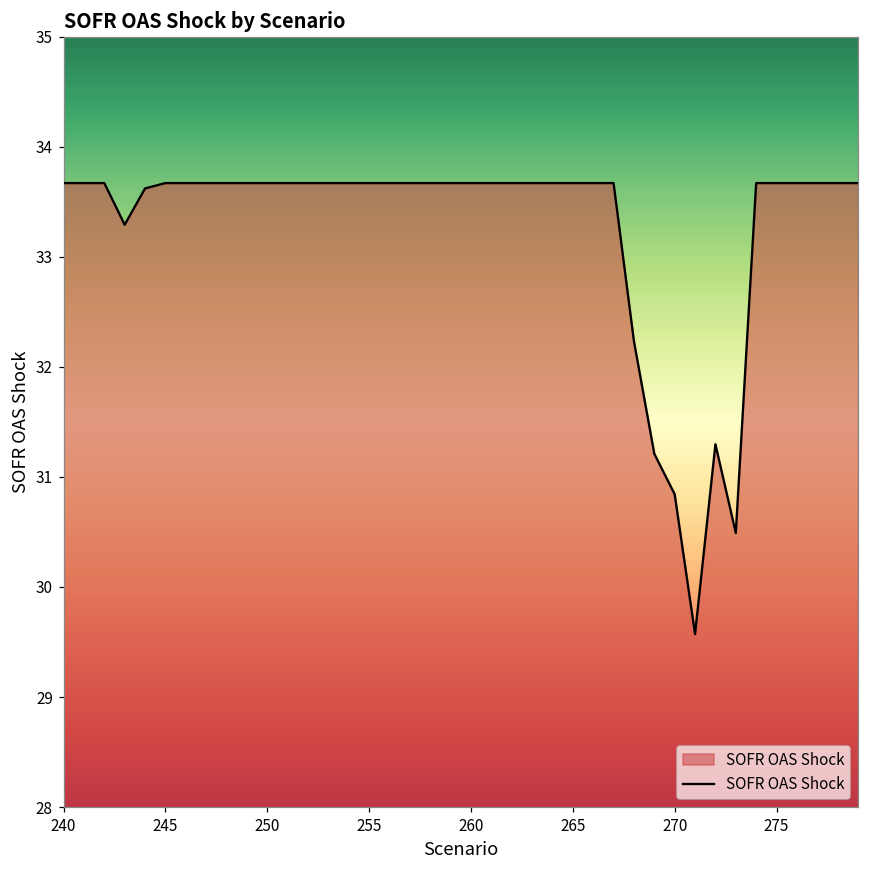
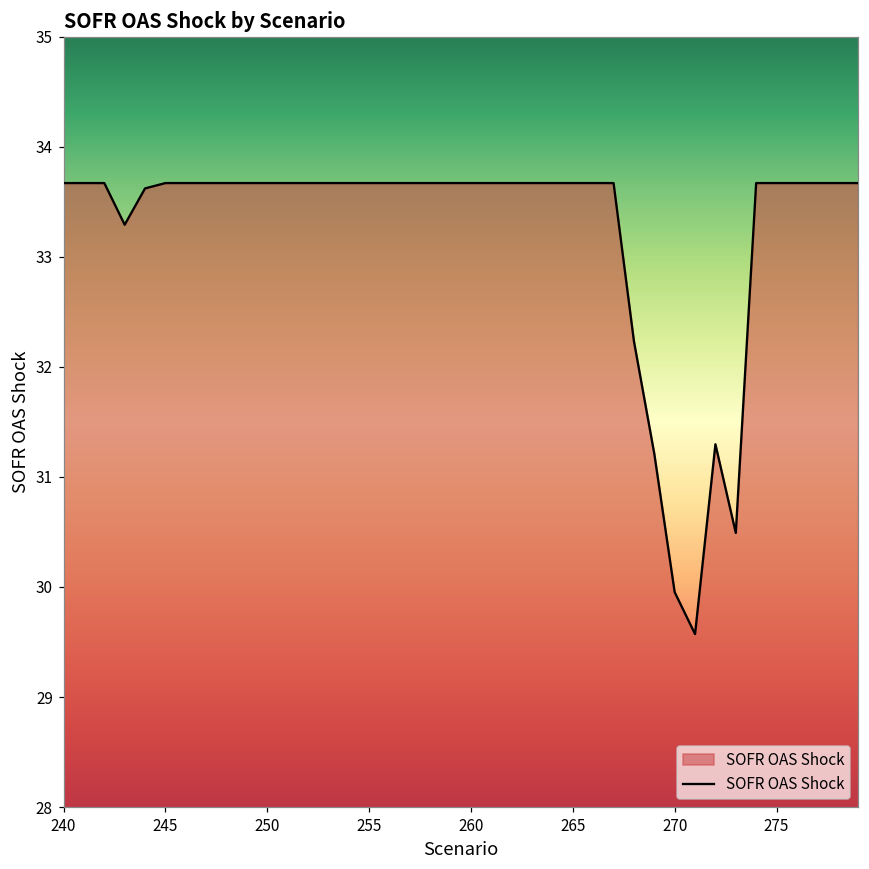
  {
    "240": 33.67,
    "245": 33.67,
    "250": 33.67,
    "255": 33.67,
    "260": 33.67,
    "265": 33.67,
-   "270": 30.84,
+   "270": 29.95,
    "275": 33.67
  }
